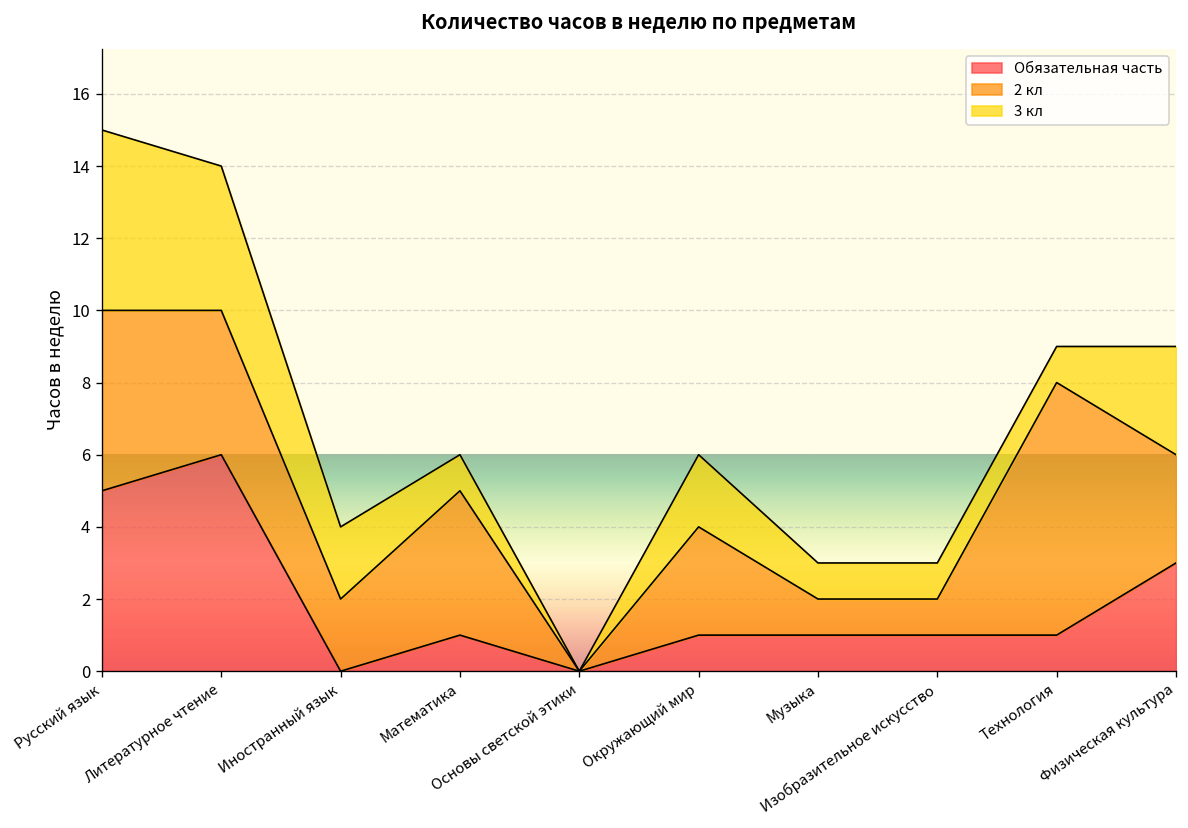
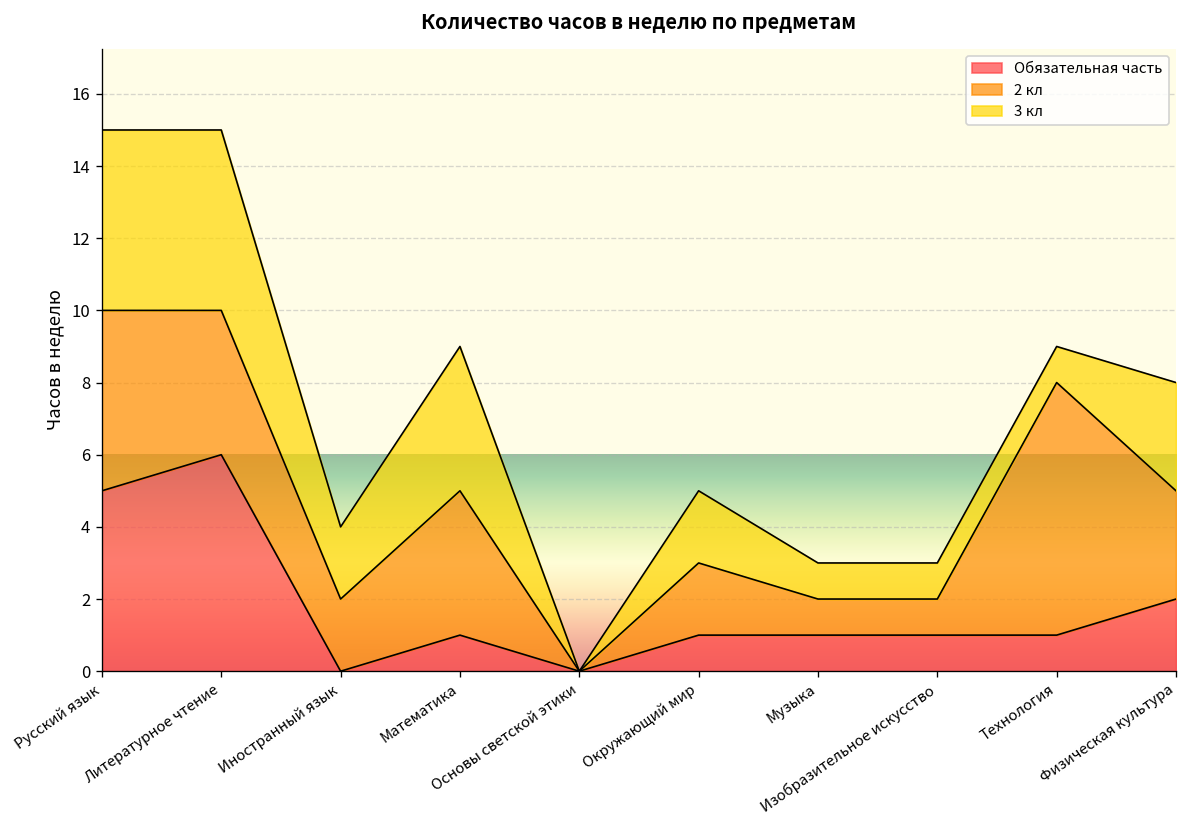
  {
    "Обязательная часть": {
      "Русский язык": 5,
      "Литературное чтение": 6,
      "Иностранный язык": 0,
      "Математика": 1,
      "Окружающий мир": 1,
      "Музыка": 1,
      "Изобразительное искусство": 1,
      "Технология": 1,
-     "Физическая культура": 3
+     "Физическая культура": 2
    },
    "2 кл": {
      "Русский язык": 5,
      "Литературное чтение": 4,
      "Иностранный язык": 2,
      "Математика": 4,
-     "Окружающий мир": 3,
+     "Окружающий мир": 2,
      "Музыка": 1,
      "Изобразительное искусство": 1,
      "Технология": 7,
      "Физическая культура": 3
    },
    "3 кл": {
      "Русский язык": 5,
-     "Литературное чтение": 4,
+     "Литературное чтение": 5,
      "Иностранный язык": 2,
-     "Математика": 1,
+     "Математика": 4,
      "Окружающий мир": 2,
      "Музыка": 1,
      "Изобразительное искусство": 1,
      "Технология": 1,
      "Физическая культура": 3
    }
  }
